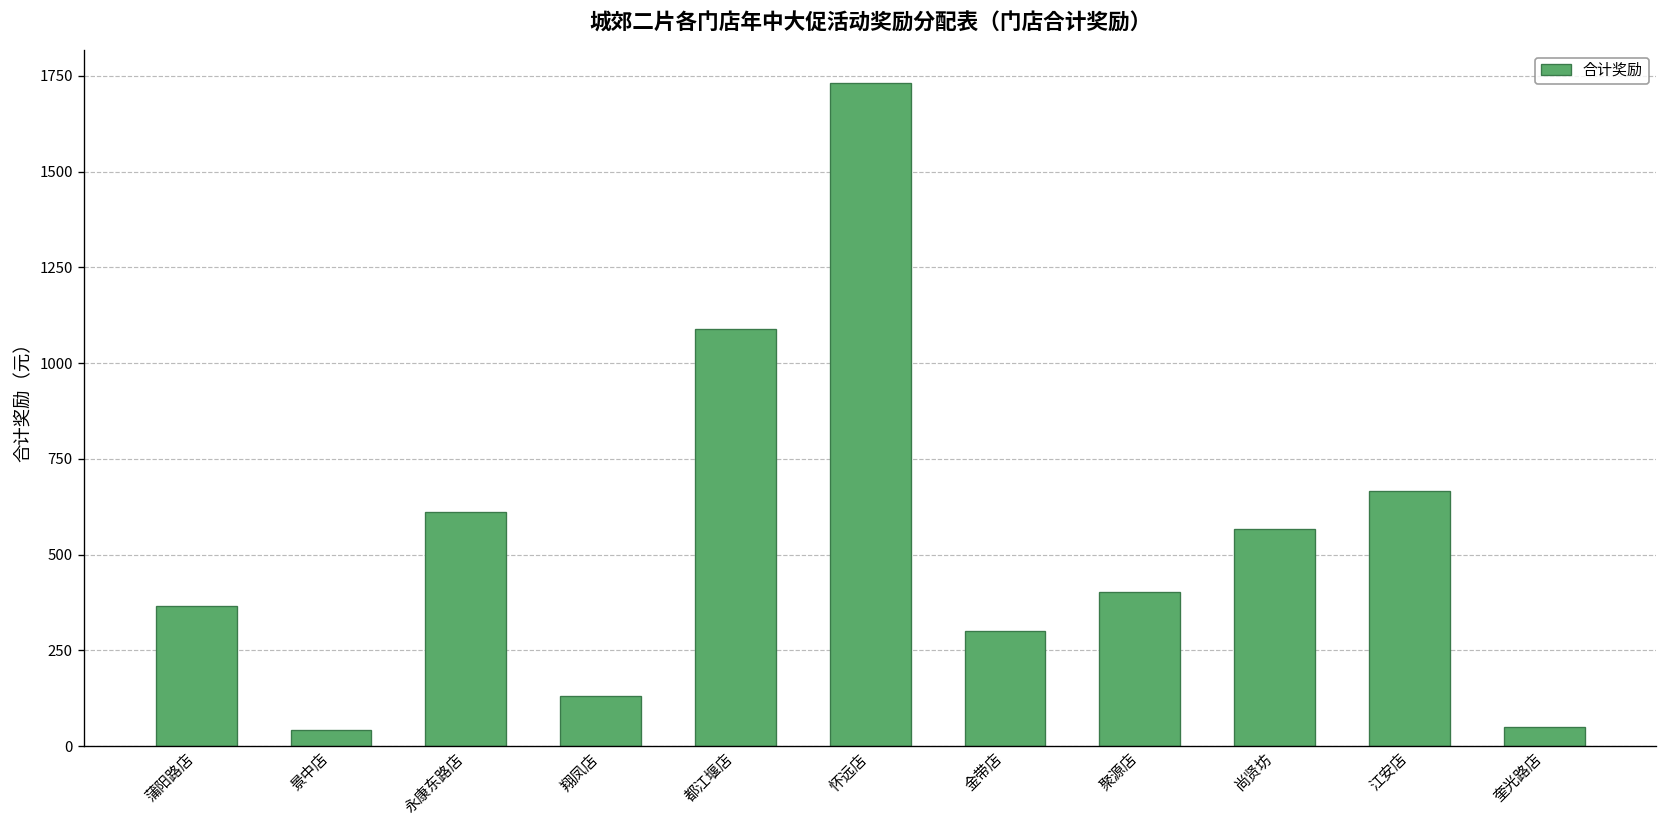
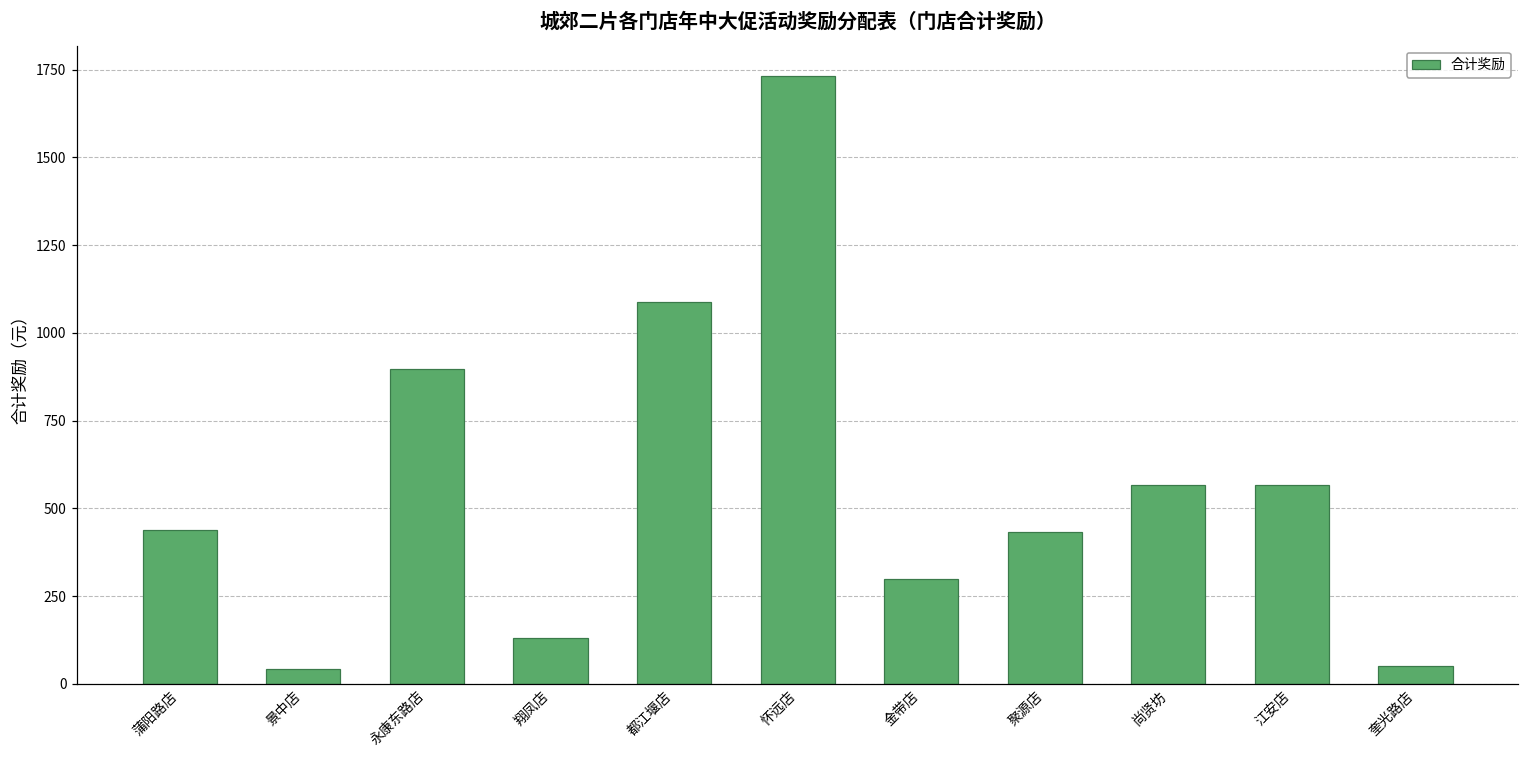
  {
-   "蒲阳路店": 370,
+   "蒲阳路店": 440,
    "景中店": 40,
-   "永康东路店": 610,
+   "永康东路店": 900,
    "翔凤店": 130,
    "都江堰店": 1090,
    "怀远店": 1730,
    "金带店": 300,
-   "聚源店": 400,
+   "聚源店": 430,
    "尚贤坊": 570,
-   "江安店": 670,
+   "江安店": 570,
    "奎光路店": 50
  }
